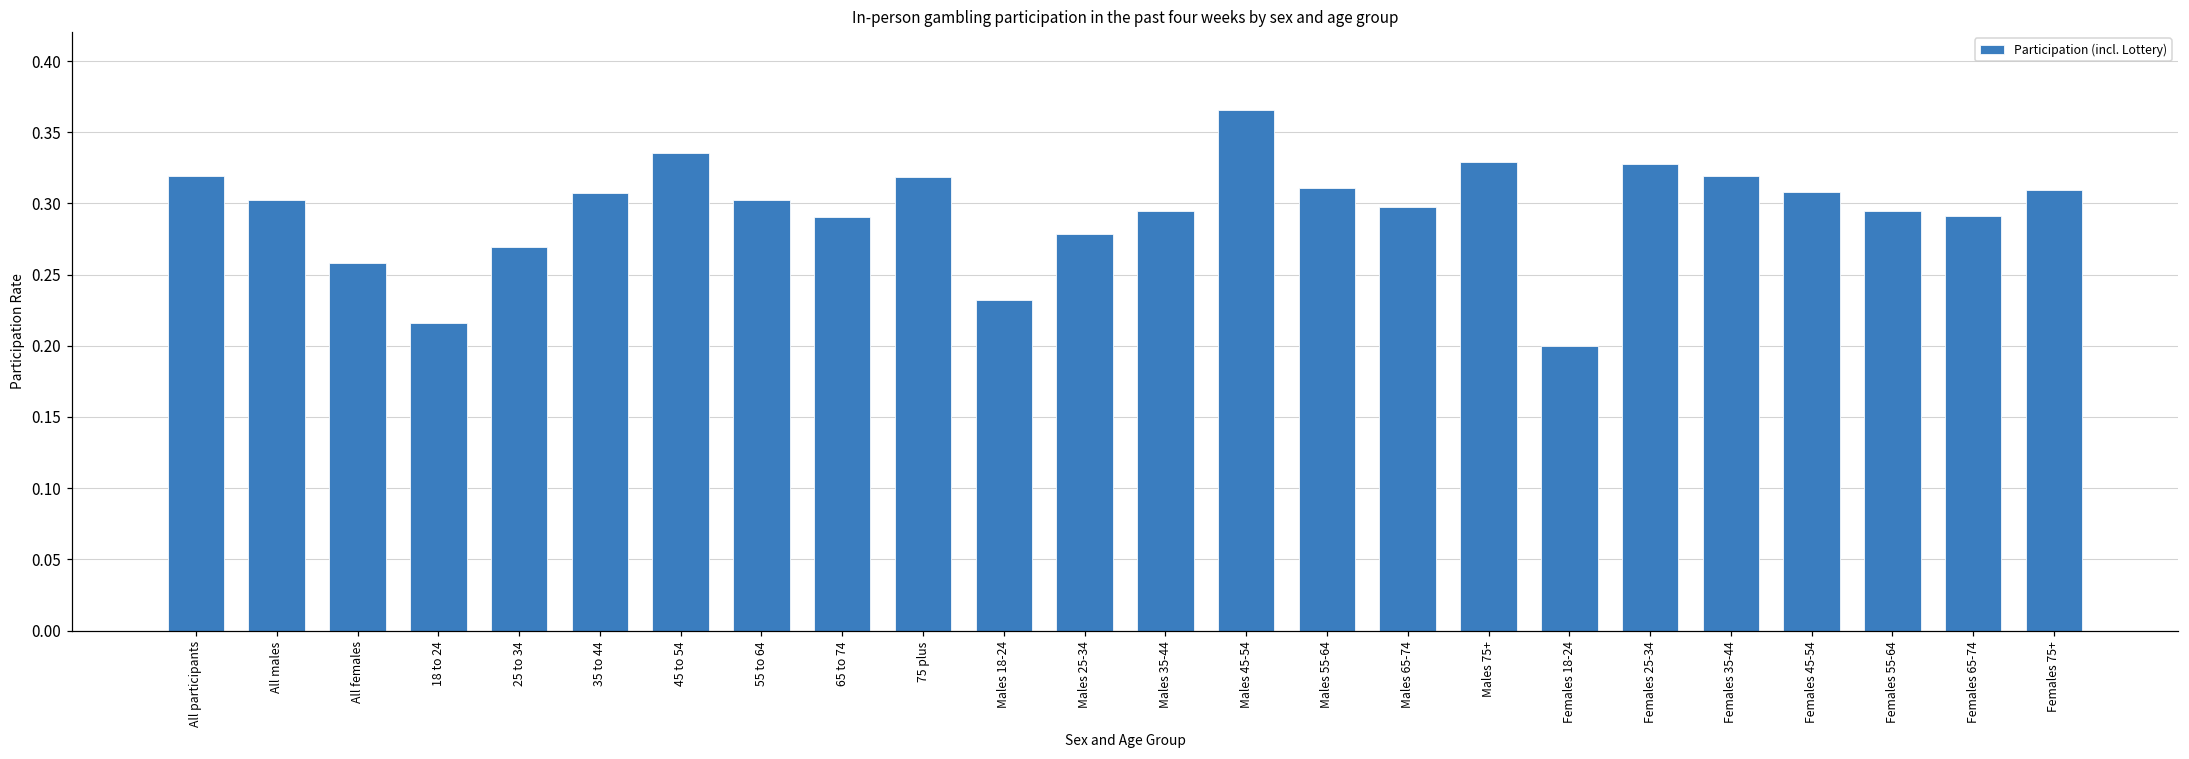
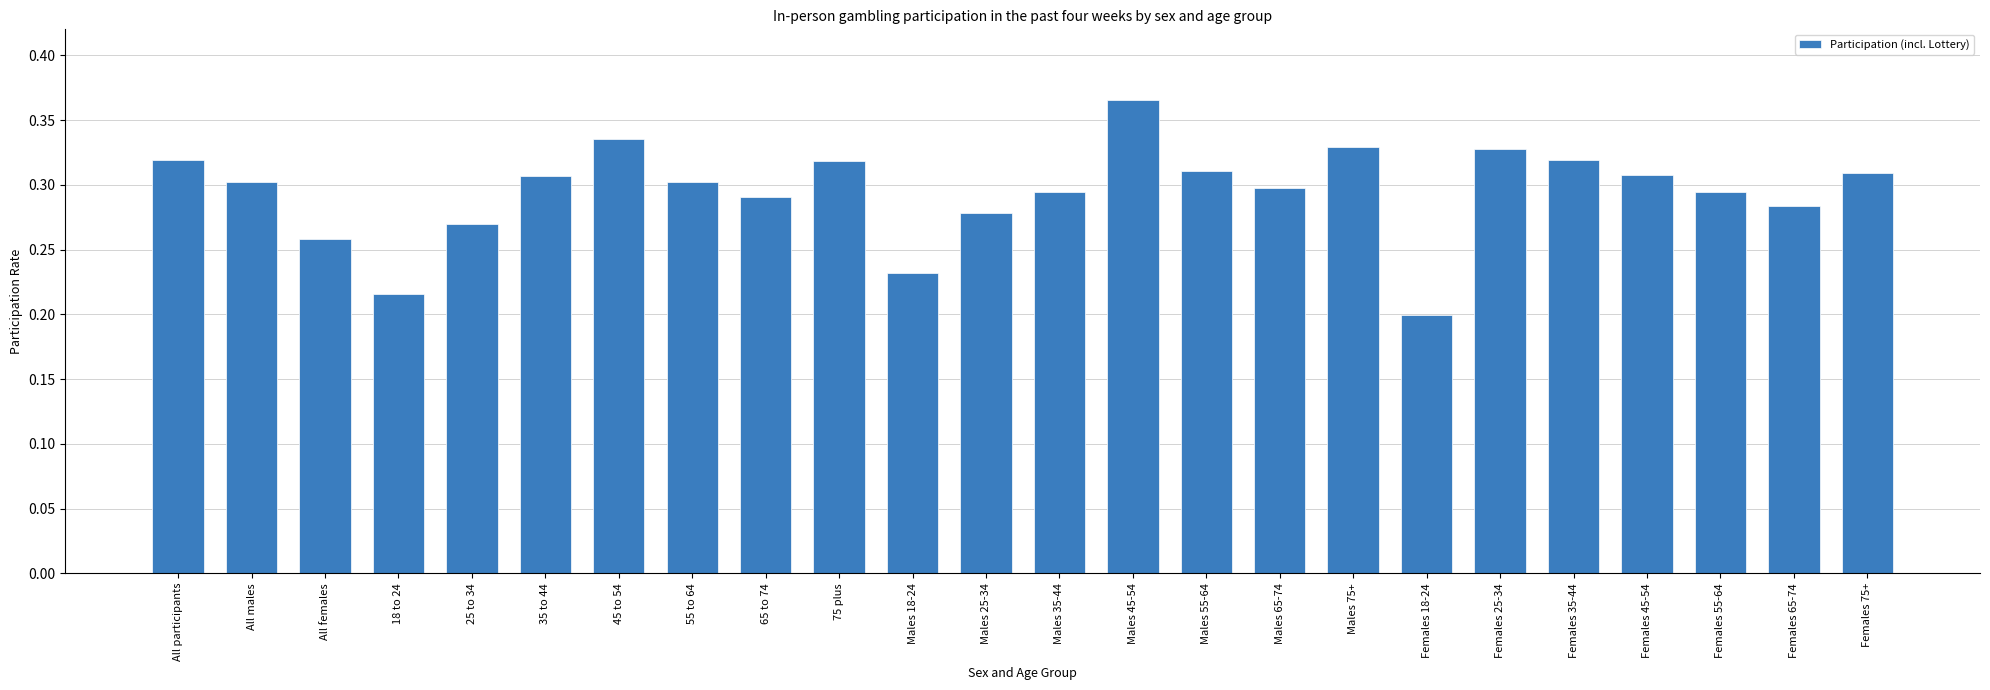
  {
    "All participants": 0.319,
    "All males": 0.302,
    "All females": 0.258,
    "18 to 24": 0.216,
    "25 to 34": 0.270,
    "35 to 44": 0.307,
    "45 to 54": 0.335,
    "55 to 64": 0.302,
    "65 to 74": 0.290,
    "75 plus": 0.318,
    "Males 18-24": 0.232,
    "Males 25-34": 0.278,
    "Males 35-44": 0.295,
    "Males 45-54": 0.365,
    "Males 55-64": 0.311,
    "Males 65-74": 0.297,
    "Males 75+": 0.329,
    "Females 18-24": 0.200,
    "Females 25-34": 0.328,
    "Females 35-44": 0.319,
    "Females 45-54": 0.308,
    "Females 55-64": 0.294,
-   "Females 65-74": 0.291,
+   "Females 65-74": 0.284,
    "Females 75+": 0.309
  }
